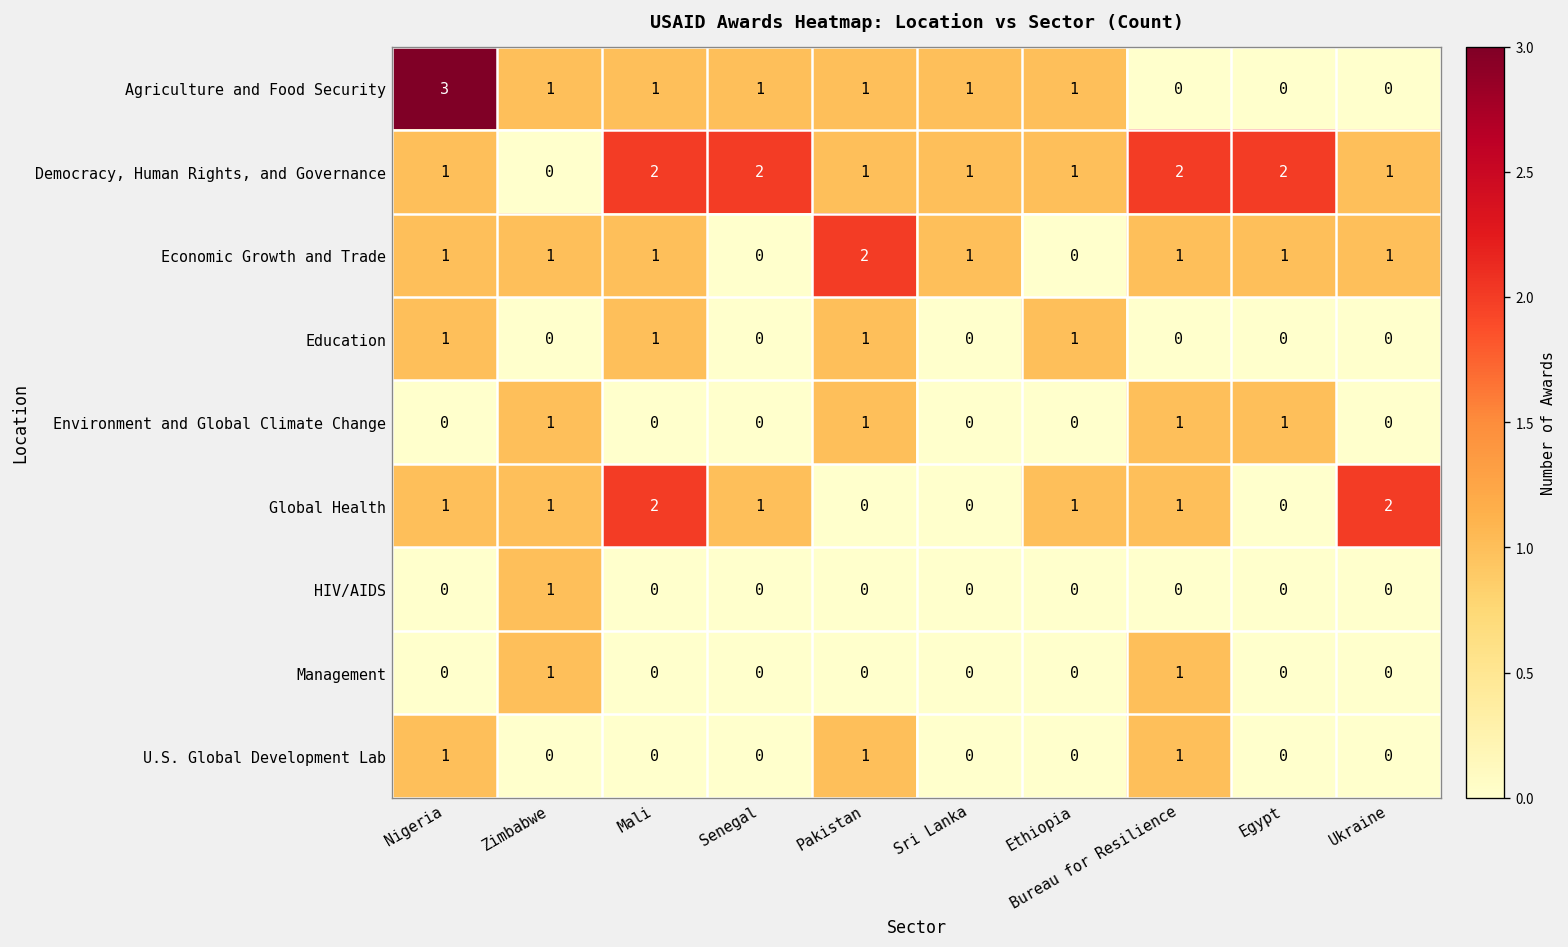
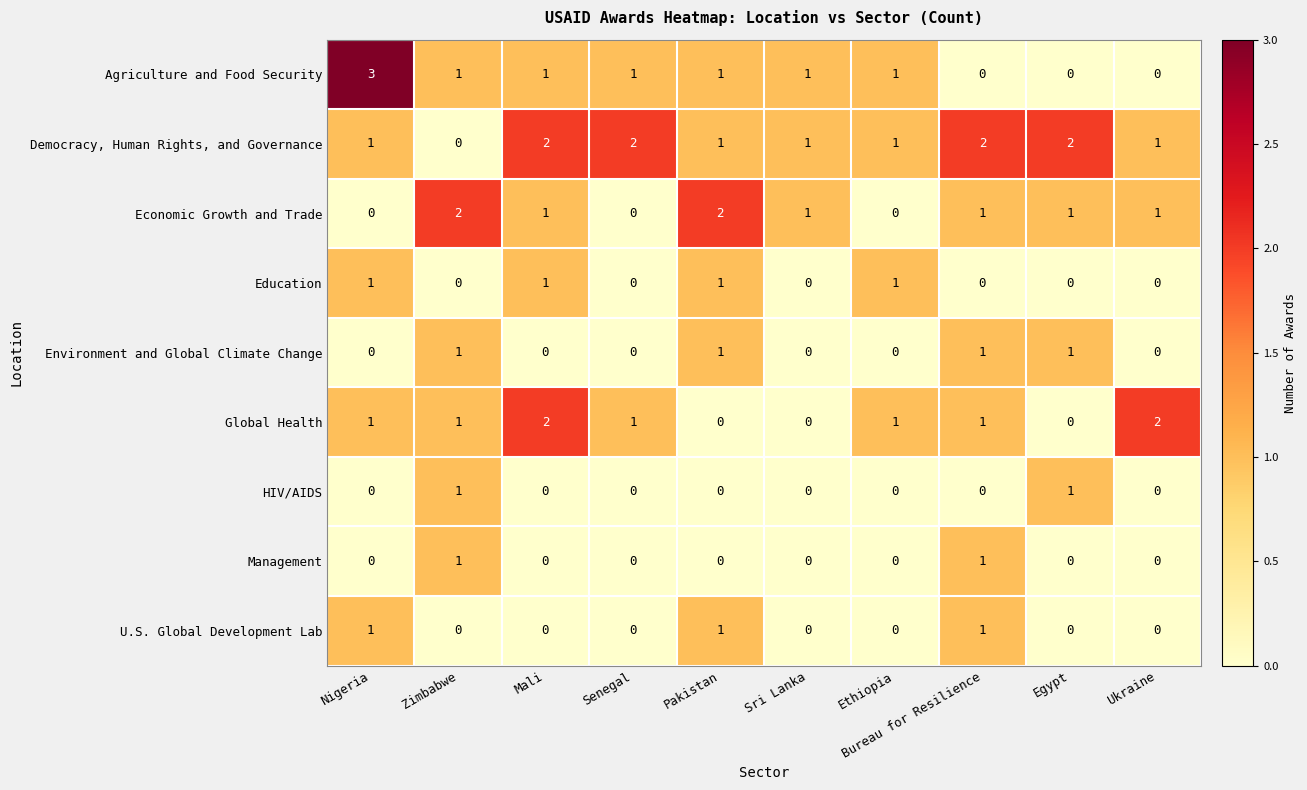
  {
    "Agriculture and Food Security": {
      "Nigeria": 3,
      "Zimbabwe": 1,
      "Mali": 1,
      "Senegal": 1,
      "Pakistan": 1,
      "Sri Lanka": 1,
      "Ethiopia": 1,
      "Bureau for Resilience": 0,
      "Egypt": 0,
      "Ukraine": 0
    },
    "Democracy, Human Rights, and Governance": {
      "Nigeria": 1,
      "Zimbabwe": 0,
      "Mali": 2,
      "Senegal": 2,
      "Pakistan": 1,
      "Sri Lanka": 1,
      "Ethiopia": 1,
      "Bureau for Resilience": 2,
      "Egypt": 2,
      "Ukraine": 1
    },
    "Economic Growth and Trade": {
-     "Nigeria": 1,
-     "Zimbabwe": 1,
+     "Nigeria": 0,
+     "Zimbabwe": 2,
      "Mali": 1,
      "Senegal": 0,
      "Pakistan": 2,
      "Sri Lanka": 1,
      "Ethiopia": 0,
      "Bureau for Resilience": 1,
      "Egypt": 1,
      "Ukraine": 1
    },
    "Education": {
      "Nigeria": 1,
      "Zimbabwe": 0,
      "Mali": 1,
      "Senegal": 0,
      "Pakistan": 1,
      "Sri Lanka": 0,
      "Ethiopia": 1,
      "Bureau for Resilience": 0,
      "Egypt": 0,
      "Ukraine": 0
    },
    "Environment and Global Climate Change": {
      "Nigeria": 0,
      "Zimbabwe": 1,
      "Mali": 0,
      "Senegal": 0,
      "Pakistan": 1,
      "Sri Lanka": 0,
      "Ethiopia": 0,
      "Bureau for Resilience": 1,
      "Egypt": 1,
      "Ukraine": 0
    },
    "Global Health": {
      "Nigeria": 1,
      "Zimbabwe": 1,
      "Mali": 2,
      "Senegal": 1,
      "Pakistan": 0,
      "Sri Lanka": 0,
      "Ethiopia": 1,
      "Bureau for Resilience": 1,
      "Egypt": 0,
      "Ukraine": 2
    },
    "HIV/AIDS": {
      "Nigeria": 0,
      "Zimbabwe": 1,
      "Mali": 0,
      "Senegal": 0,
      "Pakistan": 0,
      "Sri Lanka": 0,
      "Ethiopia": 0,
      "Bureau for Resilience": 0,
-     "Egypt": 0,
+     "Egypt": 1,
      "Ukraine": 0
    },
    "Management": {
      "Nigeria": 0,
      "Zimbabwe": 1,
      "Mali": 0,
      "Senegal": 0,
      "Pakistan": 0,
      "Sri Lanka": 0,
      "Ethiopia": 0,
      "Bureau for Resilience": 1,
      "Egypt": 0,
      "Ukraine": 0
    },
    "U.S. Global Development Lab": {
      "Nigeria": 1,
      "Zimbabwe": 0,
      "Mali": 0,
      "Senegal": 0,
      "Pakistan": 1,
      "Sri Lanka": 0,
      "Ethiopia": 0,
      "Bureau for Resilience": 1,
      "Egypt": 0,
      "Ukraine": 0
    }
  }
